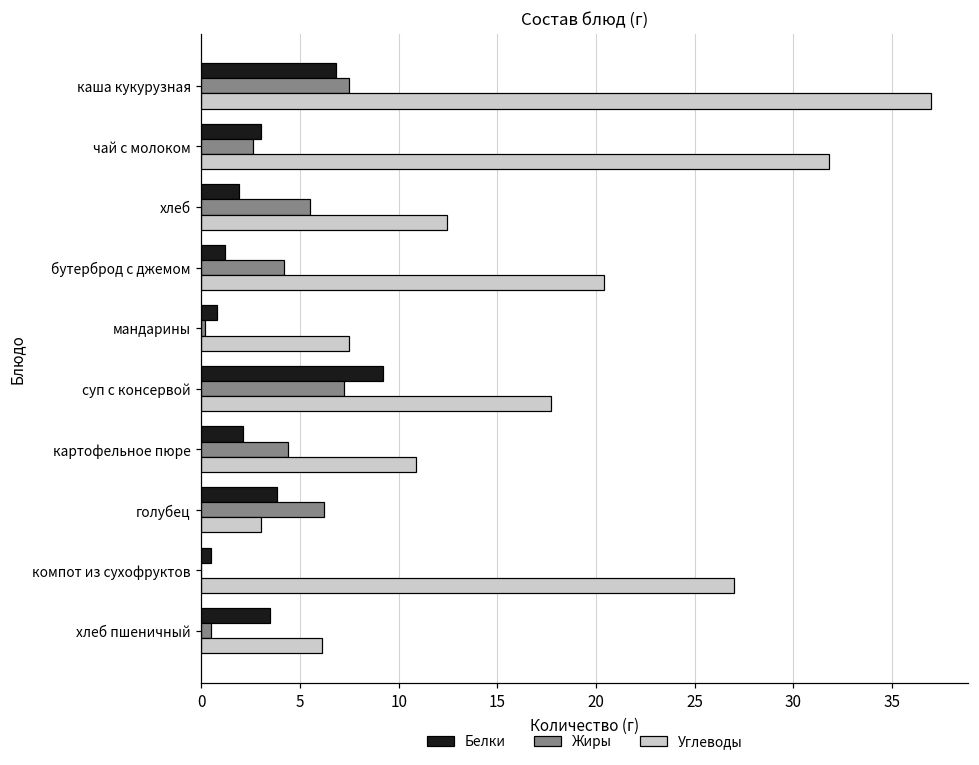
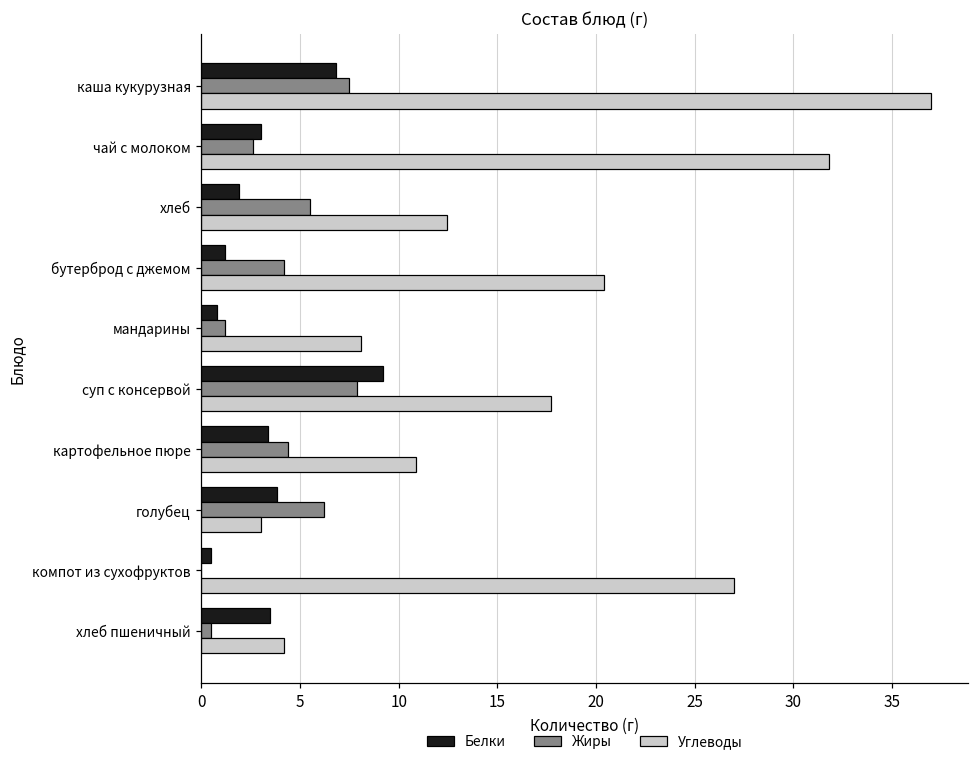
  {
    "Белки": {
      "каша кукурузная": 6.8,
      "чай с молоком": 3.0,
      "хлеб": 1.9,
      "бутерброд с джемом": 1.2,
      "мандарины": 0.8,
      "суп с консервой": 9.2,
-     "картофельное пюре": 2.1,
+     "картофельное пюре": 3.4,
      "голубец": 3.8,
      "компот из сухофруктов": 0.5,
      "хлеб пшеничный": 3.5
    },
    "Жиры": {
      "каша кукурузная": 7.5,
      "чай с молоком": 2.6,
      "хлеб": 5.5,
      "бутерброд с джемом": 4.2,
-     "мандарины": 0.2,
-     "суп с консервой": 7.2,
+     "мандарины": 1.2,
+     "суп с консервой": 7.9,
      "картофельное пюре": 4.4,
      "голубец": 6.2,
      "компот из сухофруктов": 0.0,
      "хлеб пшеничный": 0.5
    },
    "Углеводы": {
      "каша кукурузная": 37.0,
      "чай с молоком": 31.8,
      "хлеб": 12.5,
      "бутерброд с джемом": 20.4,
-     "мандарины": 7.5,
+     "мандарины": 8.1,
      "суп с консервой": 17.7,
      "картофельное пюре": 10.9,
      "голубец": 3.0,
      "компот из сухофруктов": 27.0,
-     "хлеб пшеничный": 6.1
+     "хлеб пшеничный": 4.2
    }
  }
